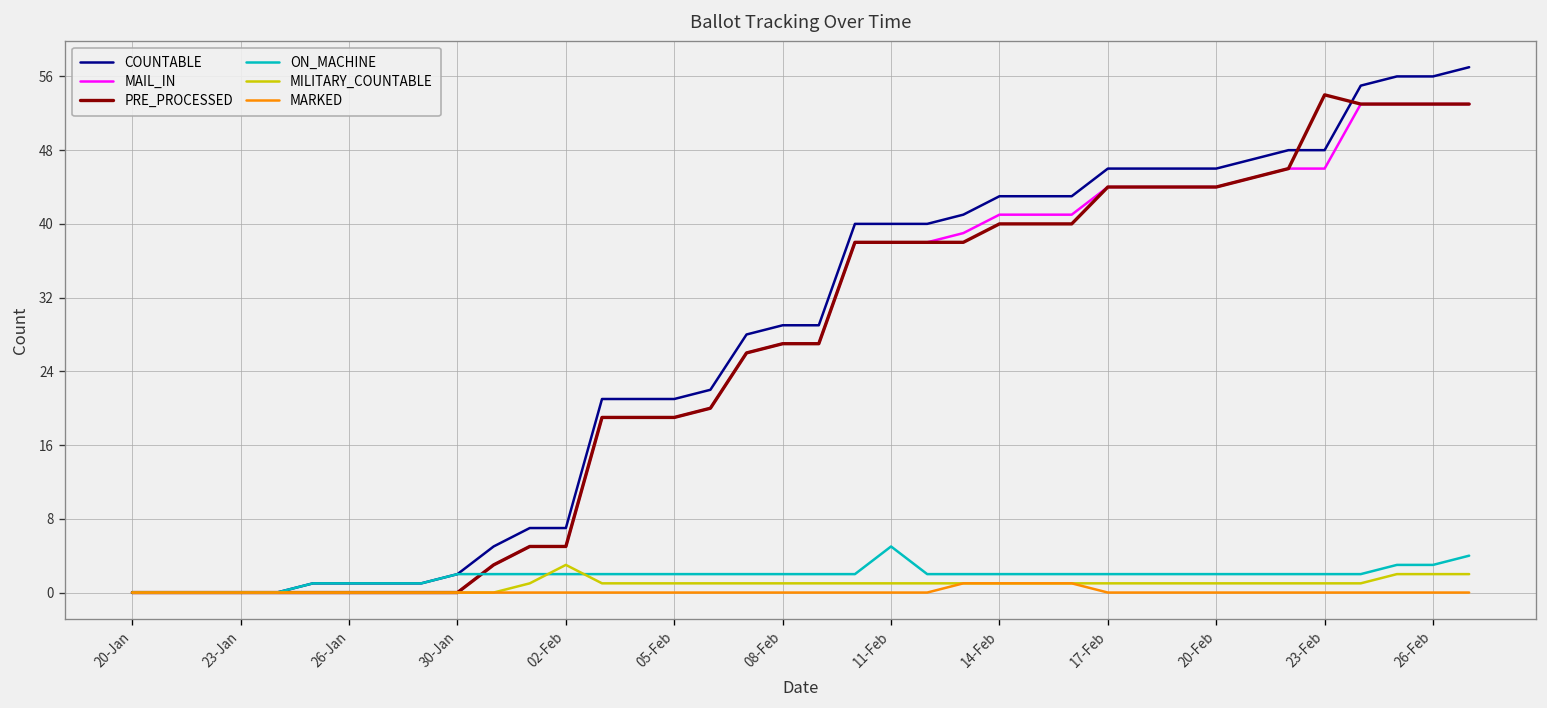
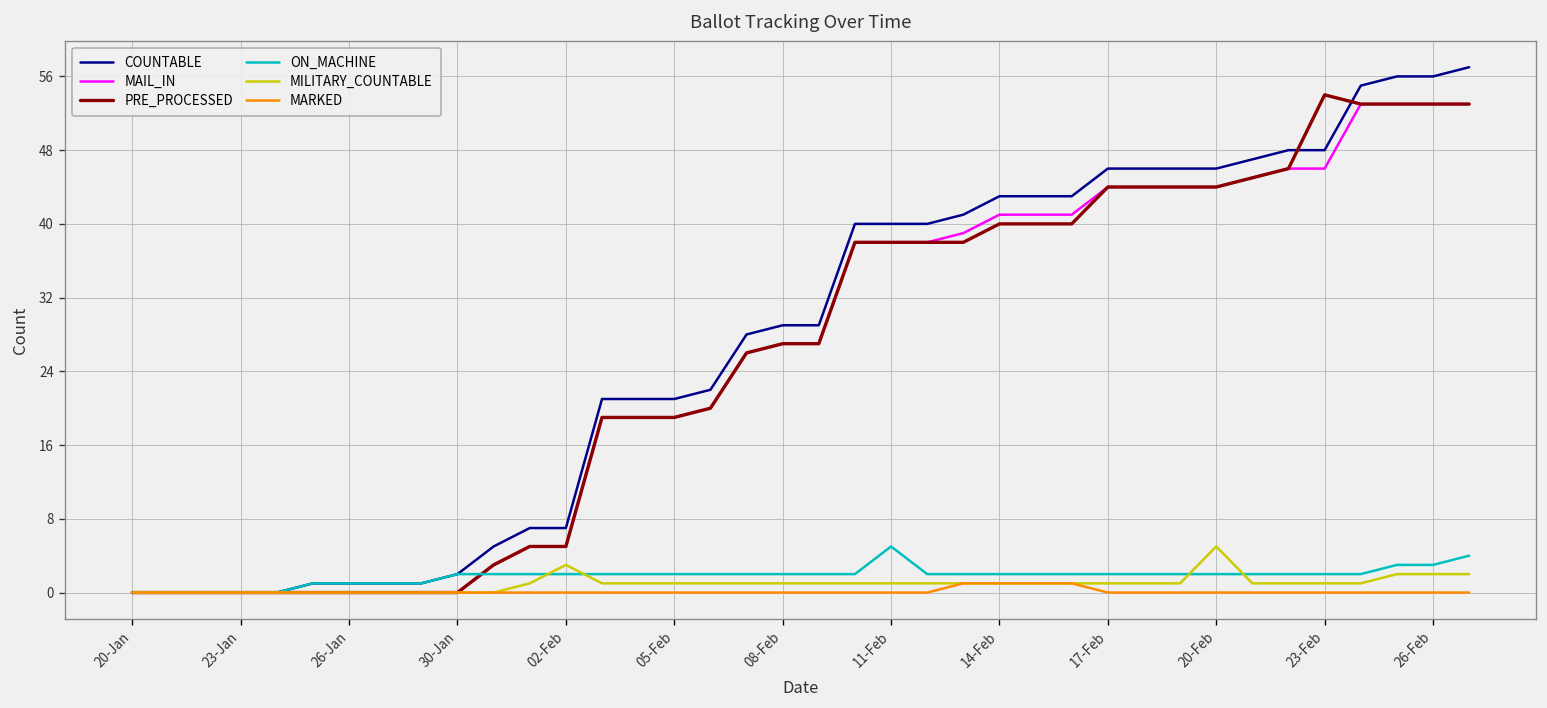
  {
    "COUNTABLE": {
      "02-Feb": 7,
      "05-Feb": 21,
      "08-Feb": 29,
      "11-Feb": 40,
      "14-Feb": 43,
      "17-Feb": 46,
      "20-Feb": 46,
      "23-Feb": 48,
      "26-Feb": 56
    },
    "MAIL_IN": {
      "14-Feb": 41,
      "23-Feb": 46
    },
    "PRE_PROCESSED": {
      "14-Feb": 40,
      "23-Feb": 54
    },
    "ON_MACHINE": {
      "02-Feb": 2,
      "05-Feb": 2,
      "08-Feb": 2,
      "11-Feb": 5,
      "14-Feb": 2,
      "17-Feb": 2,
      "20-Feb": 2,
      "23-Feb": 2,
      "26-Feb": 3
    },
    "MILITARY_COUNTABLE": {
      "02-Feb": 3,
      "05-Feb": 1,
      "08-Feb": 1,
      "11-Feb": 1,
      "17-Feb": 1,
-     "20-Feb": 1,
+     "20-Feb": 5,
      "23-Feb": 1,
      "26-Feb": 2
    },
    "MARKED": {
      "02-Feb": 0,
      "05-Feb": 0,
      "08-Feb": 0,
      "11-Feb": 0,
      "17-Feb": 0,
      "20-Feb": 0,
      "23-Feb": 0,
      "26-Feb": 0
    }
  }
